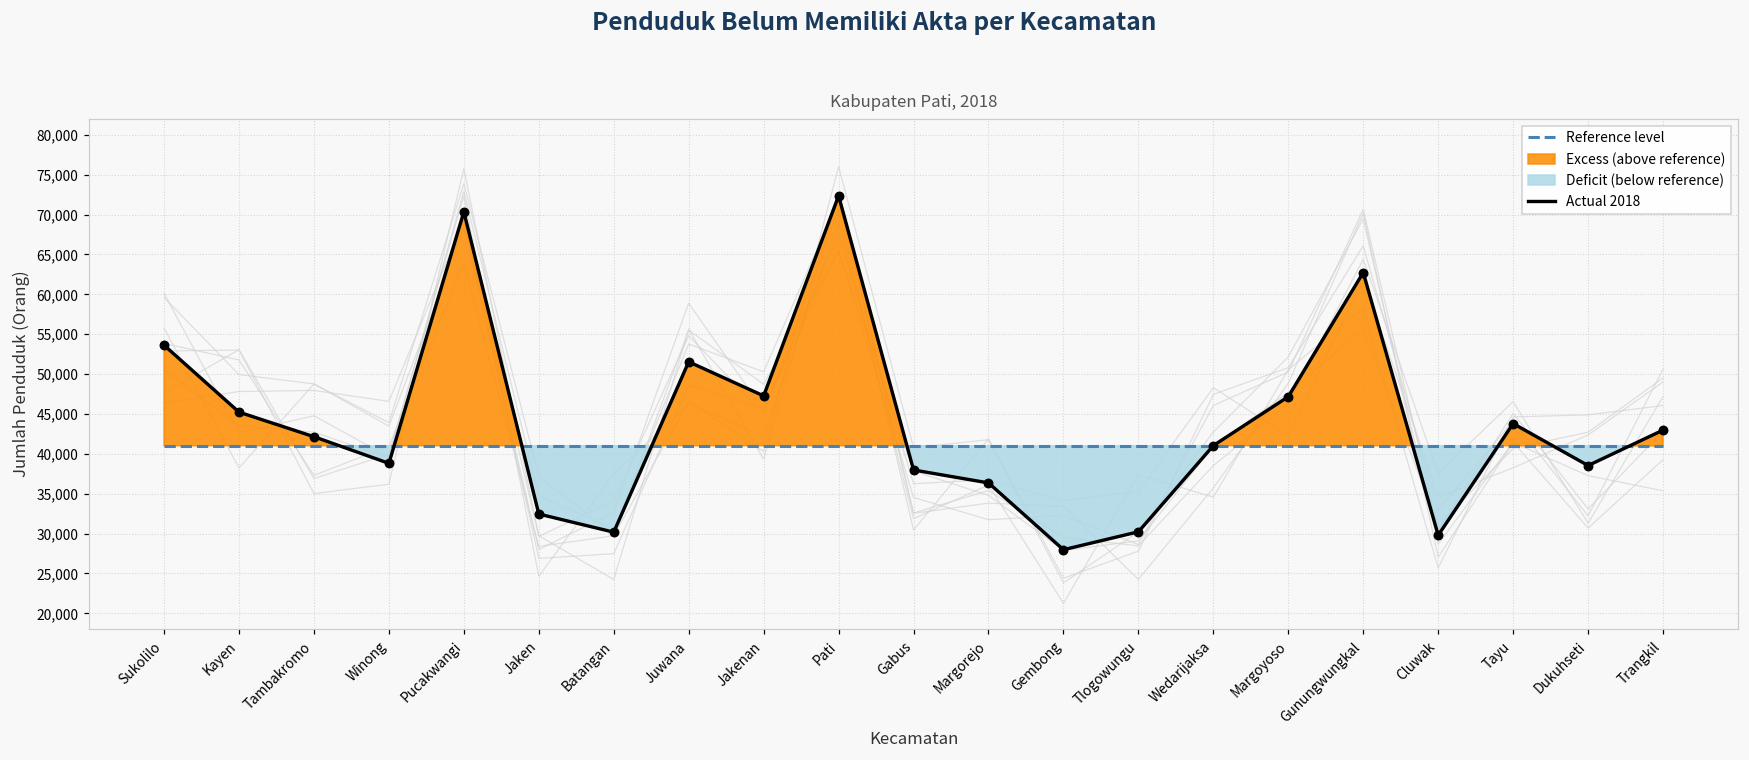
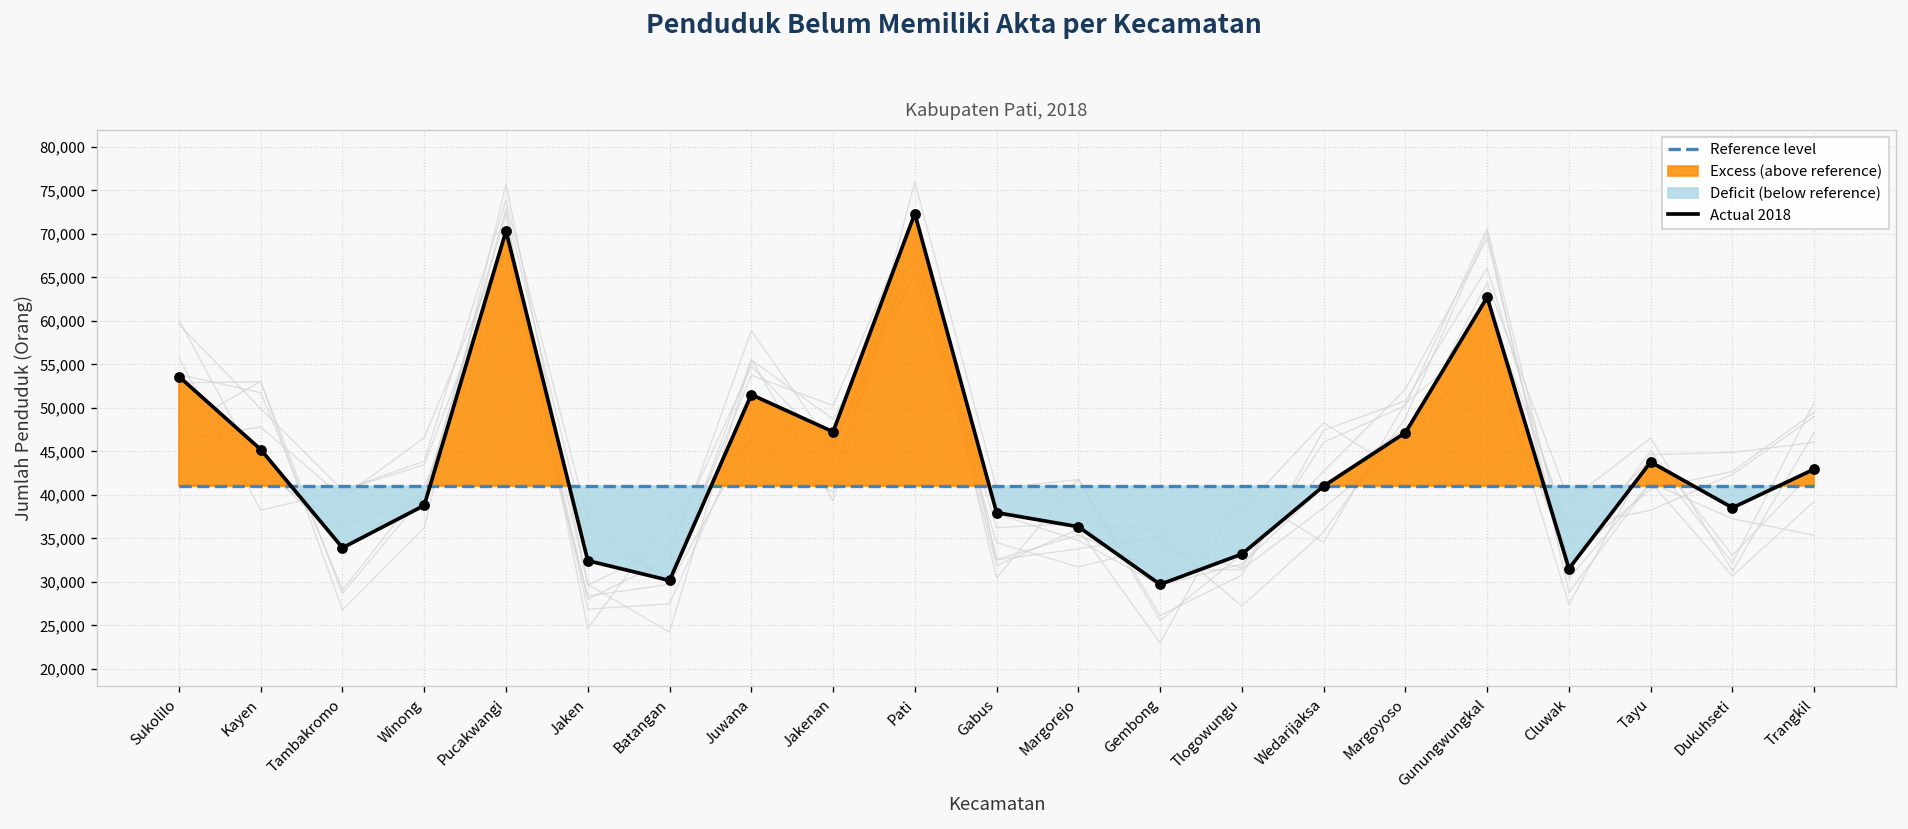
  {
    "Reference level": {
      "Sukolilo": "41,000",
      "Kayen": "41,000",
      "Tambakromo": "41,000",
      "Pucakwangi": "41,000",
      "Jaken": "41,000",
      "Batangan": "41,000",
      "Juwana": "41,000",
      "Jakenan": "41,000",
      "Pati": "41,000",
      "Margorejo": "41,000",
      "Gembong": "41,000",
      "Tlogowungu": "41,000",
      "Margoyoso": "41,000",
      "Gunungwungkal": "41,000",
      "Cluwak": "41,000",
      "Dukuhseti": "41,000",
      "Trangkil": "41,000"
    },
    "Actual 2018": {
      "Kayen": "45,000",
-     "Tambakromo": "42,000",
+     "Tambakromo": "34,000",
      "Winong": "39,000",
      "Pucakwangi": "70,000",
      "Jaken": "32,000",
      "Batangan": "30,000",
      "Juwana": "52,000",
      "Jakenan": "47,000",
-     "Gembong": "28,000",
-     "Tlogowungu": "30,000",
+     "Gembong": "30,000",
+     "Tlogowungu": "33,000",
      "Margoyoso": "47,000",
      "Gunungwungkal": "63,000",
-     "Cluwak": "30,000",
+     "Cluwak": "32,000",
      "Dukuhseti": "39,000"
    }
  }
